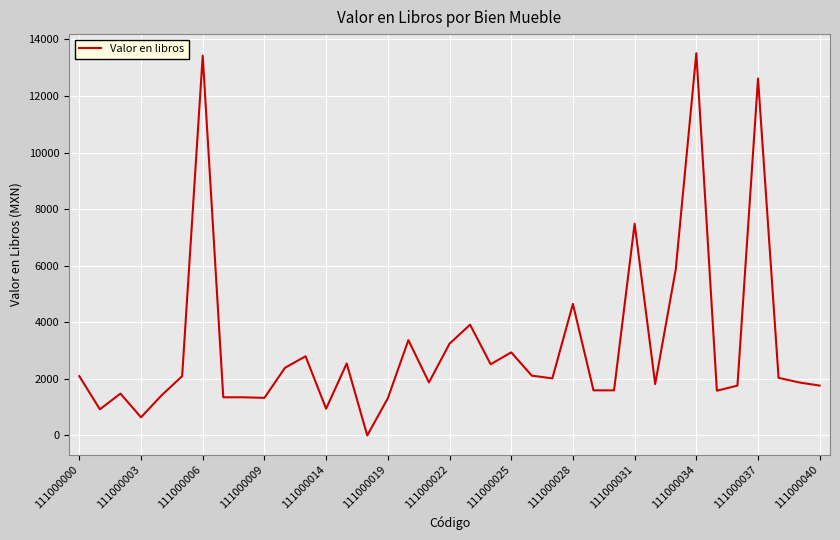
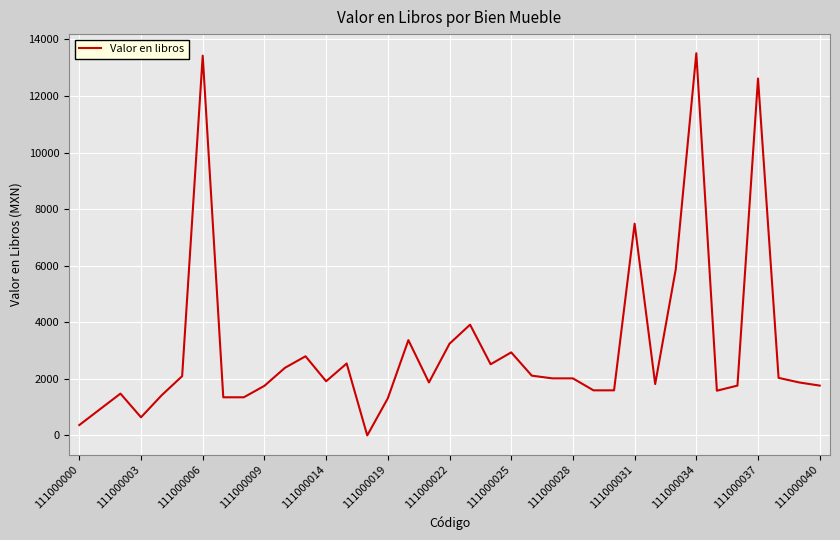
  {
-   "111000000": 2100,
+   "111000000": 400,
    "111000003": 600,
    "111000006": 13400,
-   "111000009": 1300,
-   "111000014": 900,
+   "111000009": 1800,
+   "111000014": 1900,
    "111000019": 1300,
    "111000022": 3200,
    "111000025": 2900,
-   "111000028": 4600,
+   "111000028": 2000,
    "111000031": 7500,
    "111000034": 13500,
    "111000037": 12600,
    "111000040": 1800
  }
